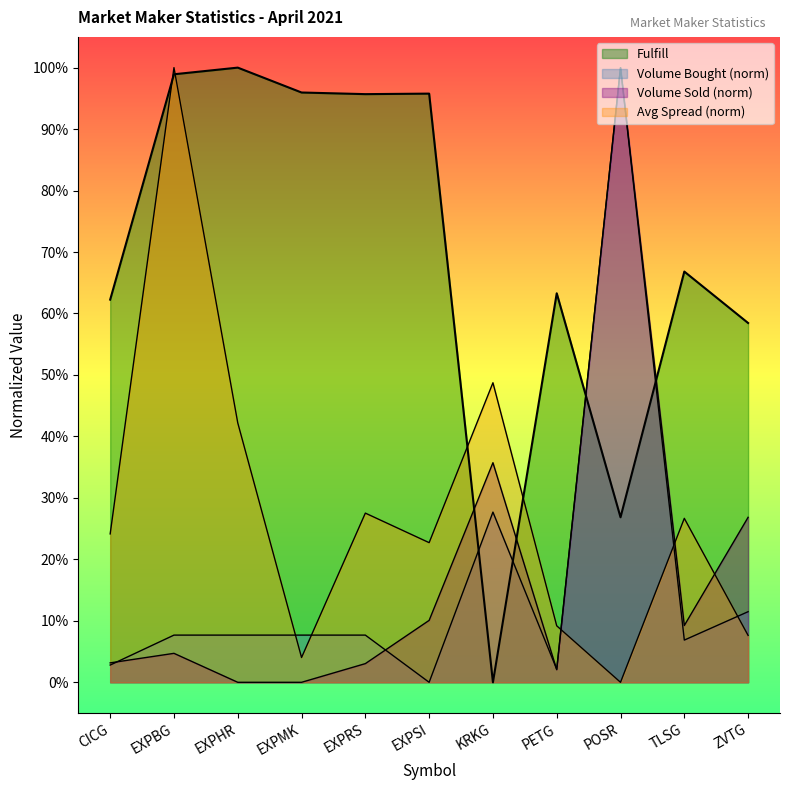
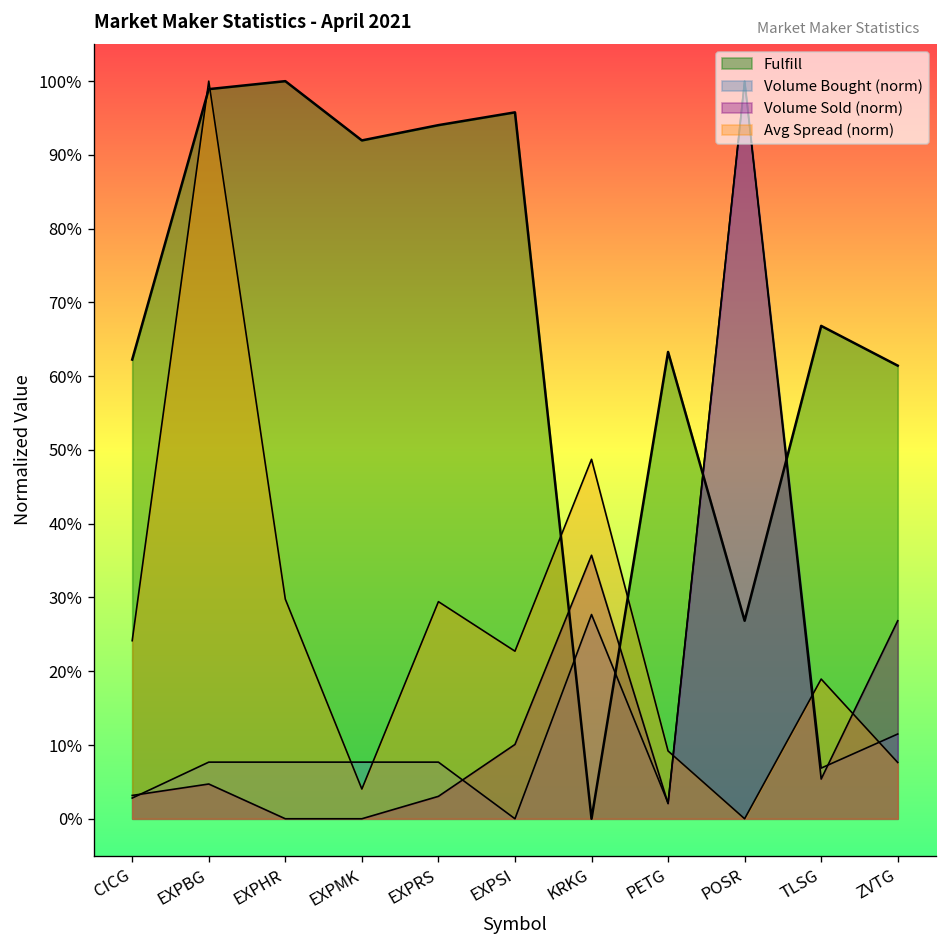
  {
    "Fulfill": {
      "CICG": "62%",
      "EXPBG": "99%",
      "EXPHR": "100%",
-     "EXPMK": "96%",
-     "EXPRS": "96%",
+     "EXPMK": "92%",
+     "EXPRS": "94%",
      "EXPSI": "96%",
      "KRKG": "0%",
      "PETG": "63%",
      "POSR": "27%",
      "TLSG": "67%",
-     "ZVTG": "58%"
+     "ZVTG": "61%"
    },
    "Volume Bought (norm)": {
      "EXPBG": "8%",
      "EXPHR": "8%",
      "EXPMK": "8%",
      "EXPRS": "8%",
      "EXPSI": "0%",
      "KRKG": "28%",
      "TLSG": "7%",
      "ZVTG": "11%"
    },
    "Volume Sold (norm)": {
      "EXPBG": "5%",
      "EXPHR": "0%",
      "EXPMK": "0%",
      "EXPRS": "3%",
      "EXPSI": "10%",
      "KRKG": "36%",
-     "TLSG": "9%",
+     "TLSG": "5%",
      "ZVTG": "27%"
    },
    "Avg Spread (norm)": {
      "CICG": "24%",
      "EXPBG": "100%",
-     "EXPHR": "42%",
+     "EXPHR": "30%",
      "EXPMK": "4%",
-     "EXPRS": "28%",
+     "EXPRS": "29%",
      "EXPSI": "23%",
      "KRKG": "49%",
      "PETG": "9%",
      "POSR": "0%",
-     "TLSG": "27%",
+     "TLSG": "19%",
      "ZVTG": "8%"
    }
  }
